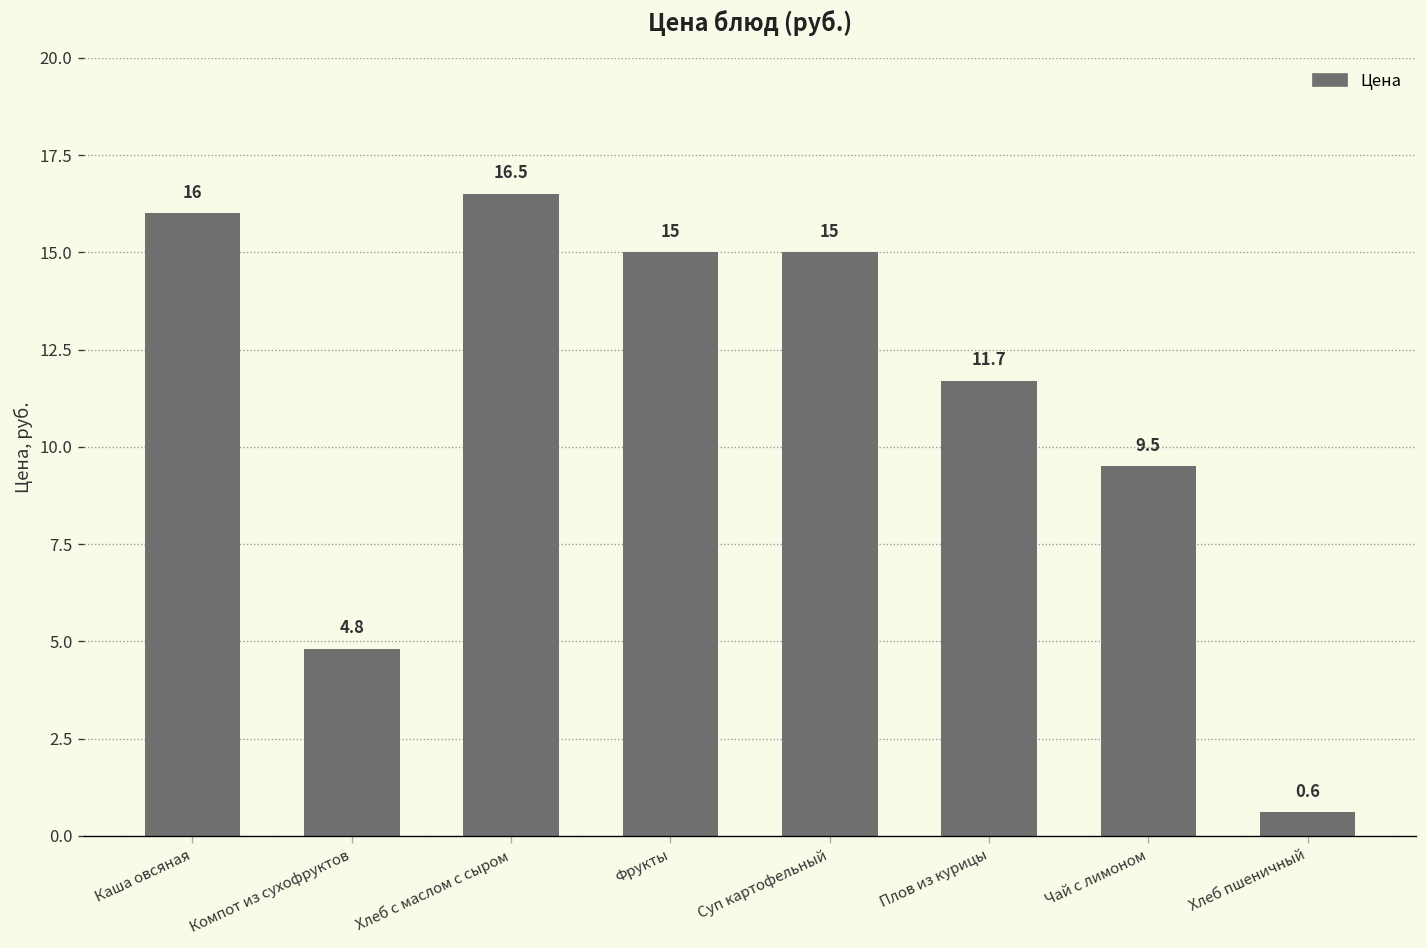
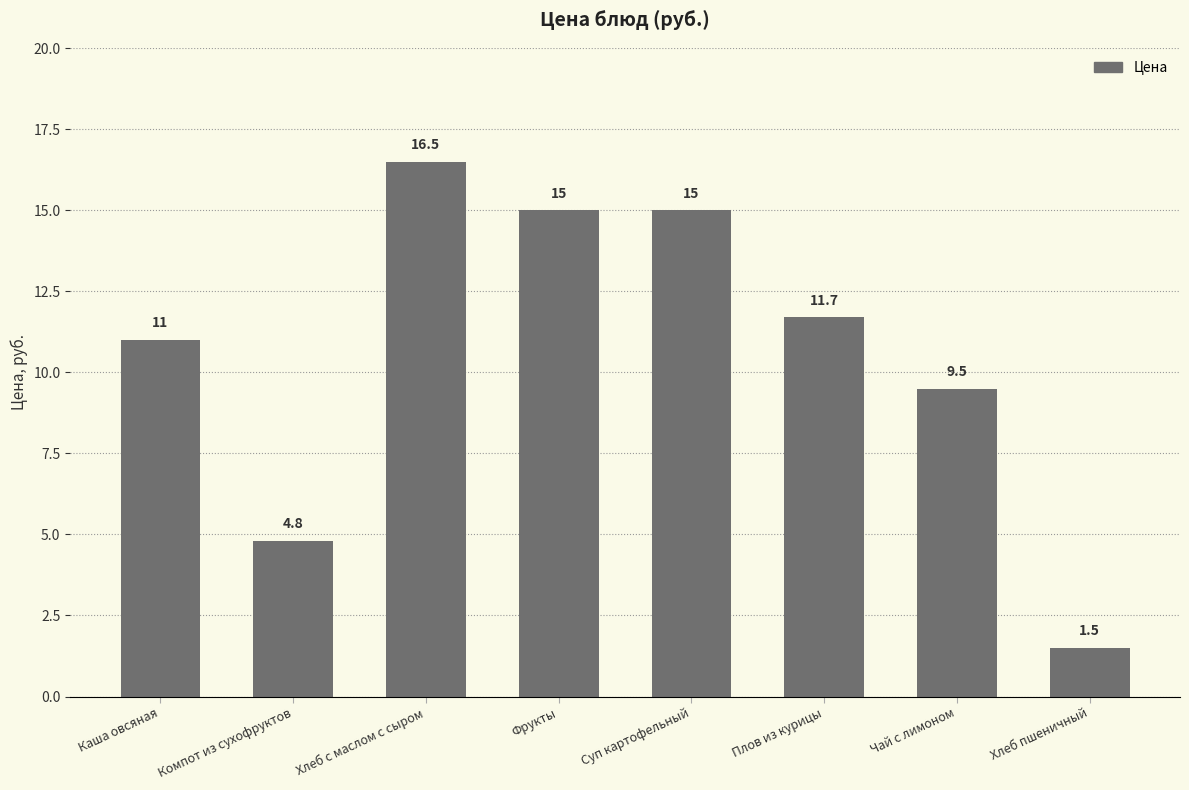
  {
-   "Каша овсяная": 16,
+   "Каша овсяная": 11,
    "Компот из сухофруктов": 4.8,
    "Хлеб с маслом с сыром": 16.5,
    "Фрукты": 15,
    "Суп картофельный": 15,
    "Плов из курицы": 11.7,
    "Чай с лимоном": 9.5,
-   "Хлеб пшеничный": 0.6
+   "Хлеб пшеничный": 1.5
  }
